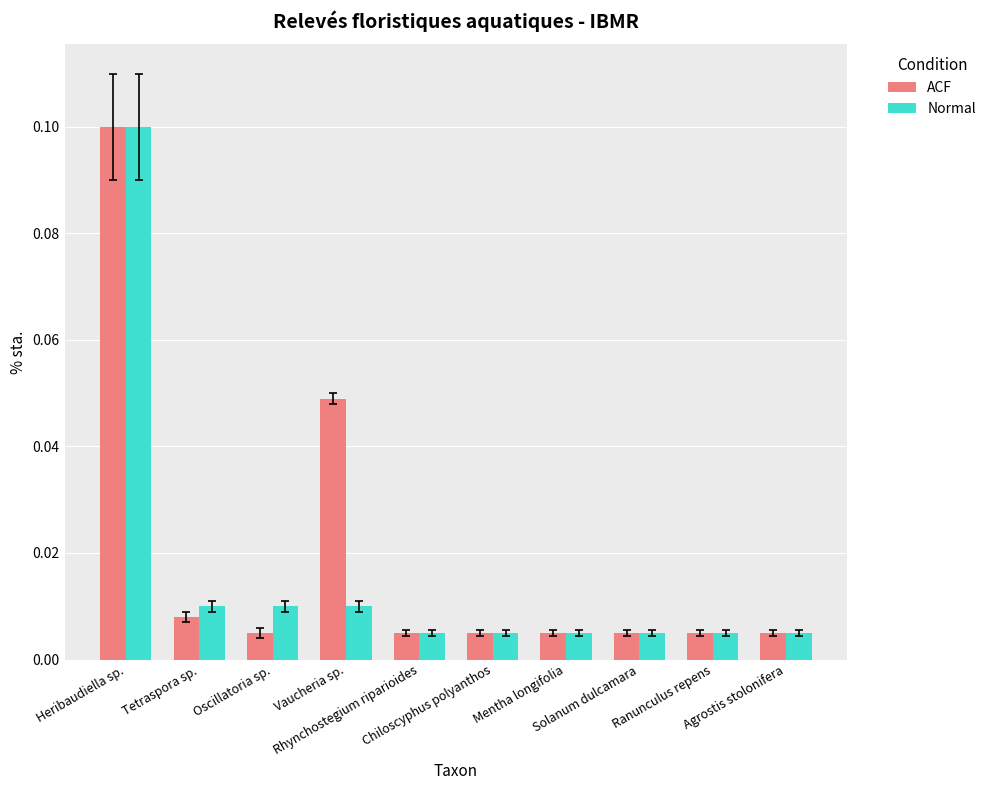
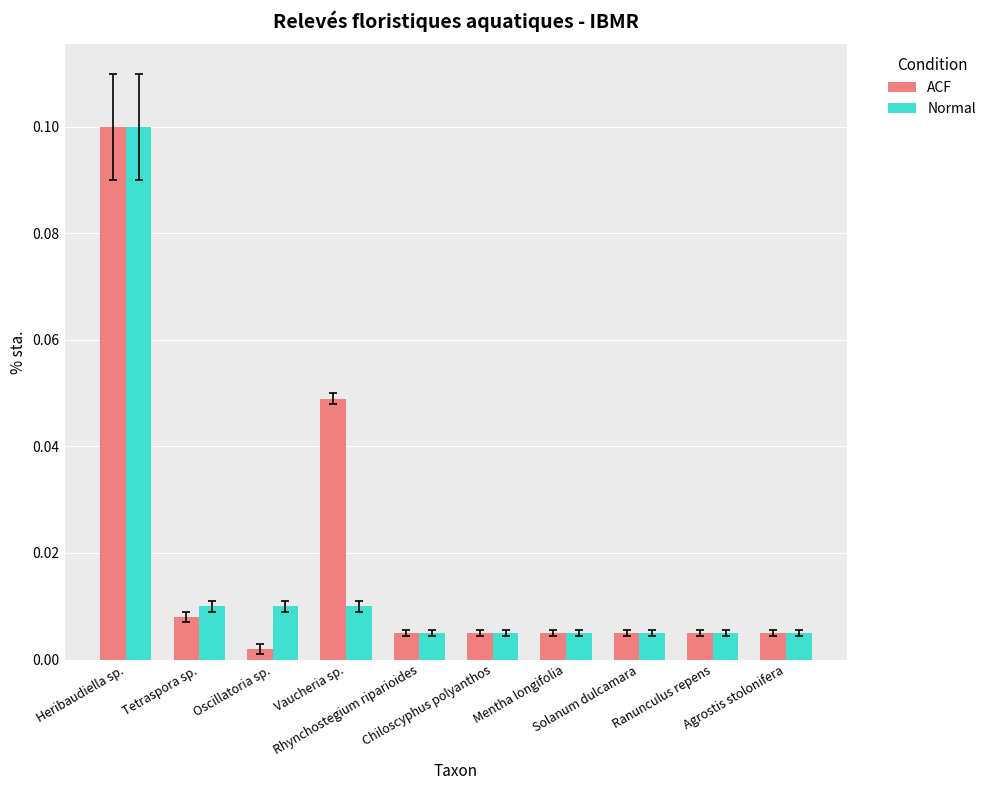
  {
    "ACF": {
      "Heribaudiella sp.": 0.100,
      "Tetraspora sp.": 0.008,
-     "Oscillatoria sp.": 0.005,
+     "Oscillatoria sp.": 0.002,
      "Vaucheria sp.": 0.049,
      "Rhynchostegium riparioides": 0.005,
      "Chiloscyphus polyanthos": 0.005,
      "Mentha longifolia": 0.005,
      "Solanum dulcamara": 0.005,
      "Ranunculus repens": 0.005,
      "Agrostis stolonifera": 0.005
    },
    "Normal": {
      "Heribaudiella sp.": 0.100,
      "Tetraspora sp.": 0.010,
      "Oscillatoria sp.": 0.010,
      "Vaucheria sp.": 0.010,
      "Rhynchostegium riparioides": 0.005,
      "Chiloscyphus polyanthos": 0.005,
      "Mentha longifolia": 0.005,
      "Solanum dulcamara": 0.005,
      "Ranunculus repens": 0.005,
      "Agrostis stolonifera": 0.005
    }
  }
